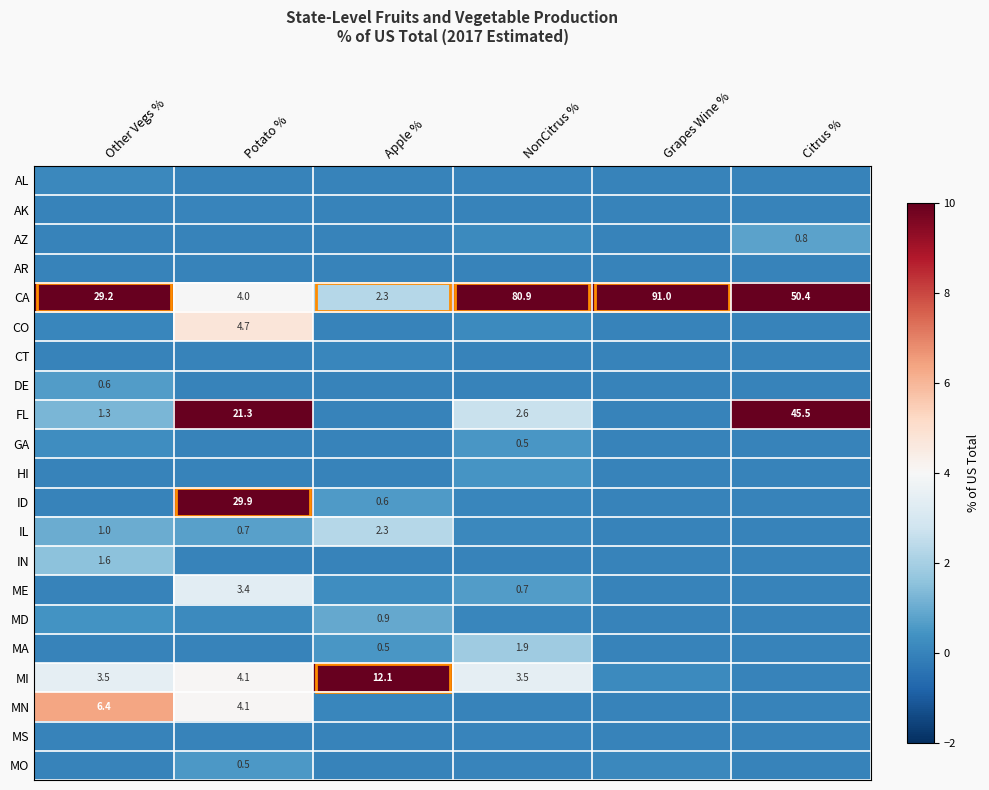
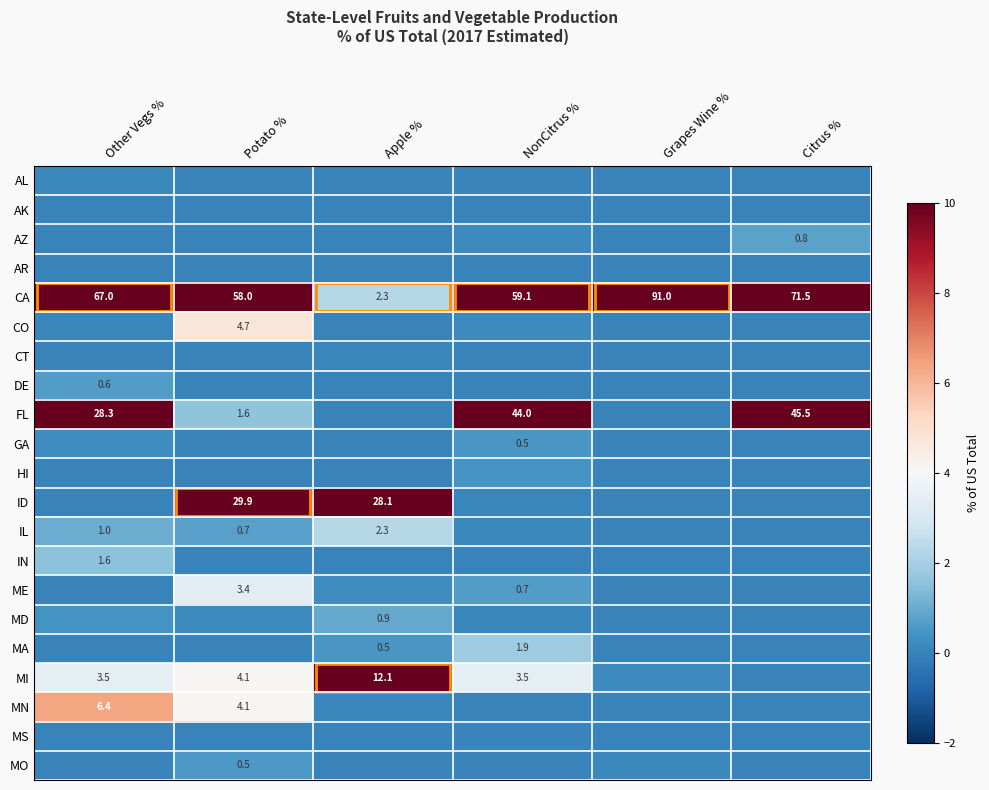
  {
    "AZ": {
      "Citrus %": 0.8
    },
    "CA": {
-     "Other Vegs %": 29.2,
-     "Potato %": 4.0,
+     "Other Vegs %": 67.0,
+     "Potato %": 58.0,
      "Apple %": 2.3,
-     "NonCitrus %": 80.9,
+     "NonCitrus %": 59.1,
      "Grapes Wine %": 91.0,
-     "Citrus %": 50.4
+     "Citrus %": 71.5
    },
    "CO": {
      "Potato %": 4.7
    },
    "DE": {
      "Other Vegs %": 0.6
    },
    "FL": {
-     "Other Vegs %": 1.3,
-     "Potato %": 21.3,
-     "NonCitrus %": 2.6,
+     "Other Vegs %": 28.3,
+     "Potato %": 1.6,
+     "NonCitrus %": 44.0,
      "Citrus %": 45.5
    },
    "GA": {
      "NonCitrus %": 0.5
    },
    "ID": {
      "Potato %": 29.9,
-     "Apple %": 0.6
+     "Apple %": 28.1
    },
    "IL": {
      "Other Vegs %": 1.0,
      "Potato %": 0.7,
      "Apple %": 2.3
    },
    "IN": {
      "Other Vegs %": 1.6
    },
    "ME": {
      "Potato %": 3.4,
      "NonCitrus %": 0.7
    },
    "MD": {
      "Apple %": 0.9
    },
    "MA": {
      "Apple %": 0.5,
      "NonCitrus %": 1.9
    },
    "MI": {
      "Other Vegs %": 3.5,
      "Potato %": 4.1,
      "Apple %": 12.1,
      "NonCitrus %": 3.5
    },
    "MN": {
      "Other Vegs %": 6.4,
      "Potato %": 4.1
    },
    "MO": {
      "Potato %": 0.5
    }
  }
